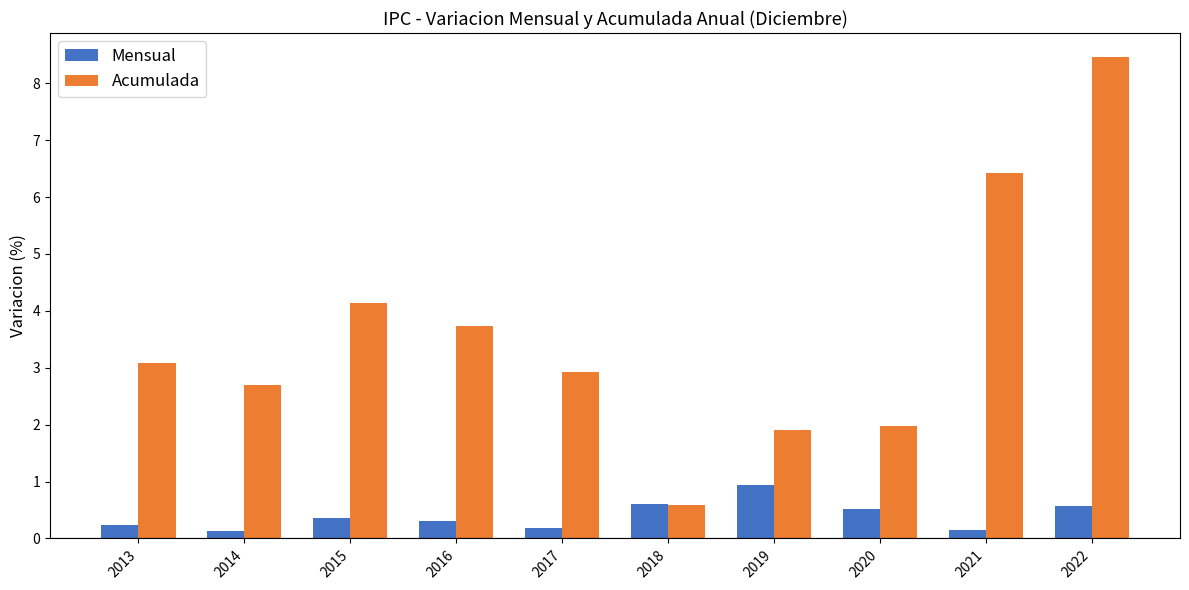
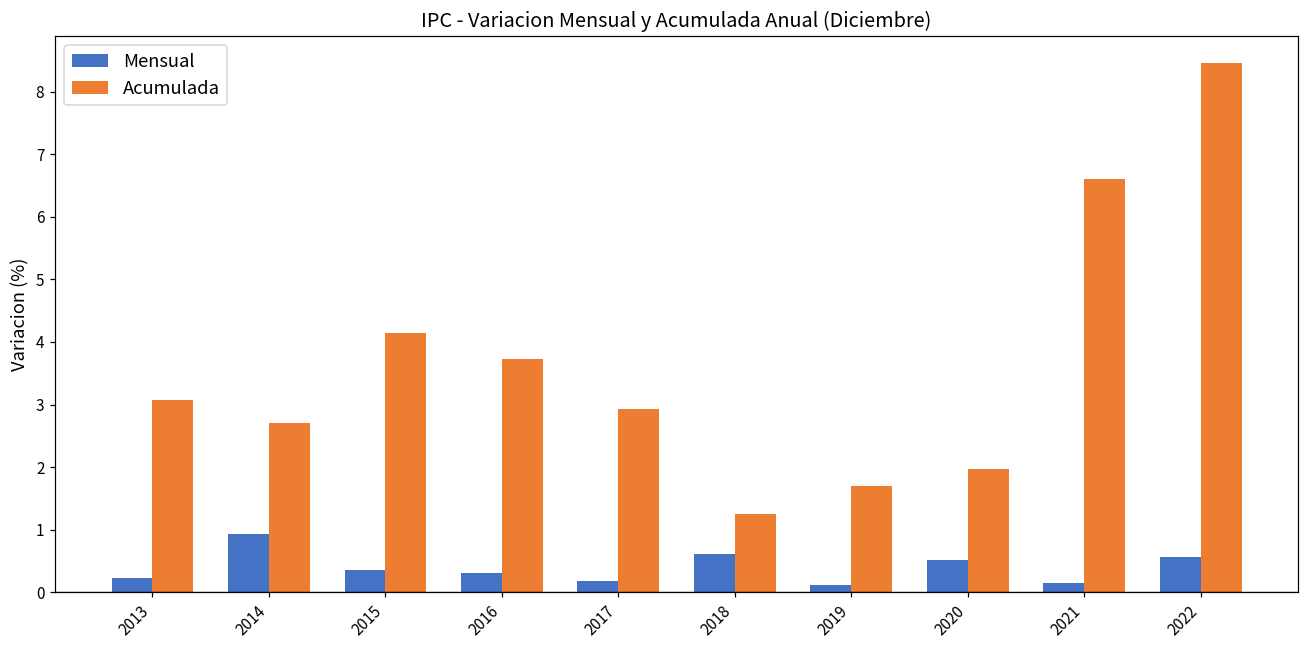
  {
    "Mensual": {
      "2013": 0.2,
-     "2014": 0.1,
+     "2014": 0.9,
      "2015": 0.4,
      "2016": 0.3,
      "2017": 0.2,
      "2018": 0.6,
-     "2019": 0.9,
+     "2019": 0.1,
      "2020": 0.5,
      "2021": 0.2,
      "2022": 0.6
    },
    "Acumulada": {
      "2013": 3.1,
      "2014": 2.7,
      "2015": 4.1,
      "2016": 3.7,
      "2017": 2.9,
-     "2018": 0.6,
-     "2019": 1.9,
+     "2018": 1.3,
+     "2019": 1.7,
      "2020": 2.0,
-     "2021": 6.4,
+     "2021": 6.6,
      "2022": 8.5
    }
  }
